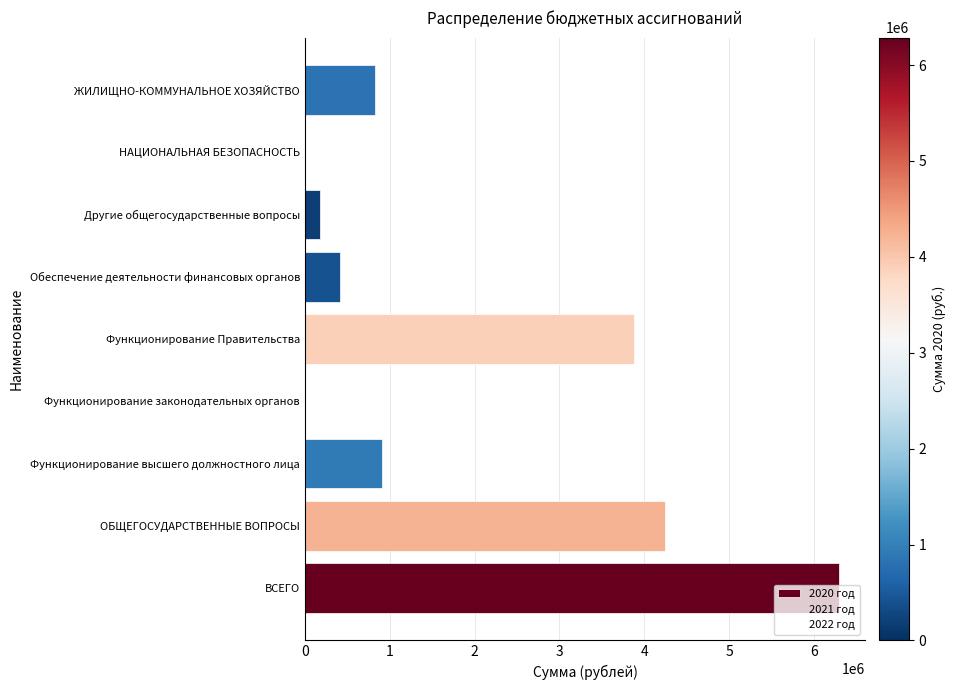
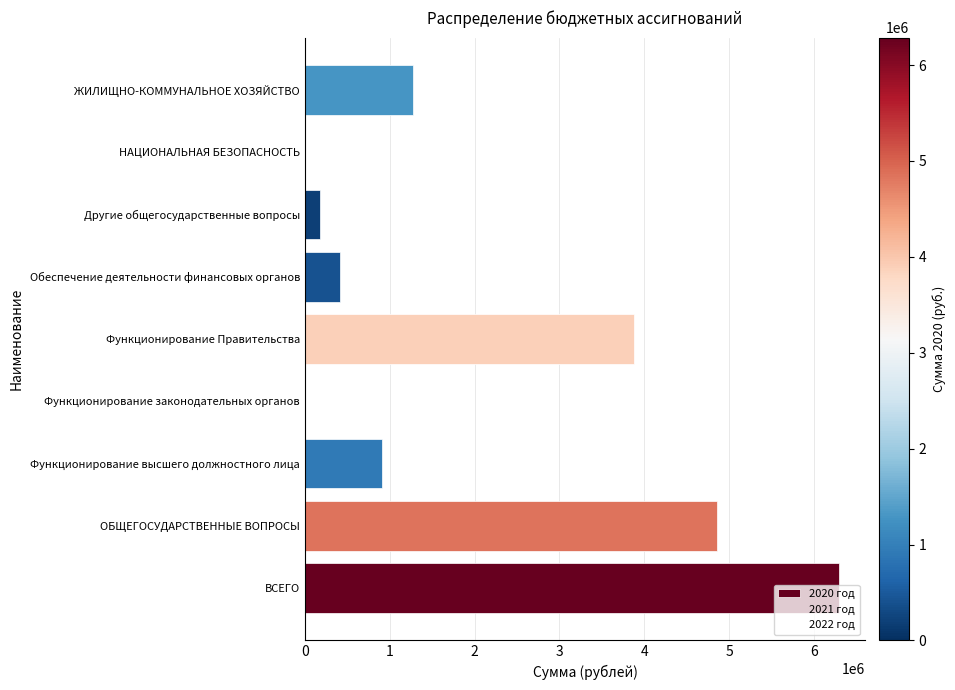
  {
    "2020 год": {
-     "ЖИЛИЩНО-КОММУНАЛЬНОЕ ХОЗЯЙСТВО": 800000,
+     "ЖИЛИЩНО-КОММУНАЛЬНОЕ ХОЗЯЙСТВО": 1300000,
      "НАЦИОНАЛЬНАЯ БЕЗОПАСНОСТЬ": 0,
      "Другие общегосударственные вопросы": 200000,
      "Обеспечение деятельности финансовых органов": 400000,
      "Функционирование Правительства": 3900000,
      "Функционирование высшего должностного лица": 900000,
-     "ОБЩЕГОСУДАРСТВЕННЫЕ ВОПРОСЫ": 4200000
+     "ОБЩЕГОСУДАРСТВЕННЫЕ ВОПРОСЫ": 4900000
    },
    "2022 год": {
      "ЖИЛИЩНО-КОММУНАЛЬНОЕ ХОЗЯЙСТВО": 0,
      "НАЦИОНАЛЬНАЯ БЕЗОПАСНОСТЬ": 0,
      "Другие общегосударственные вопросы": 0,
      "Обеспечение деятельности финансовых органов": 0,
      "Функционирование Правительства": 0,
      "Функционирование законодательных органов": 0,
      "Функционирование высшего должностного лица": 0,
      "ОБЩЕГОСУДАРСТВЕННЫЕ ВОПРОСЫ": 0,
      "ВСЕГО": 0
    }
  }
